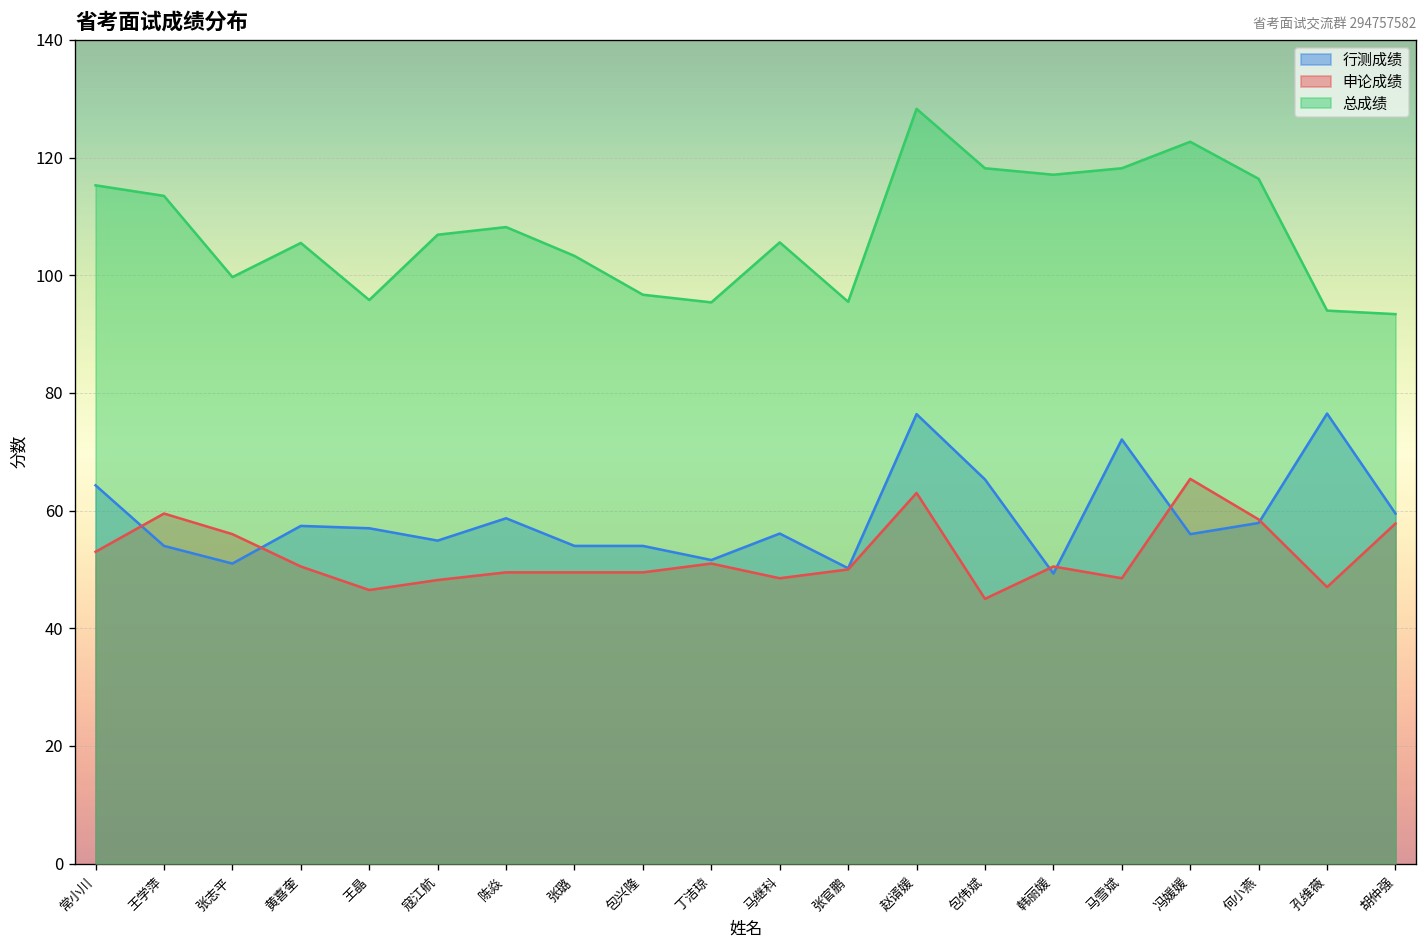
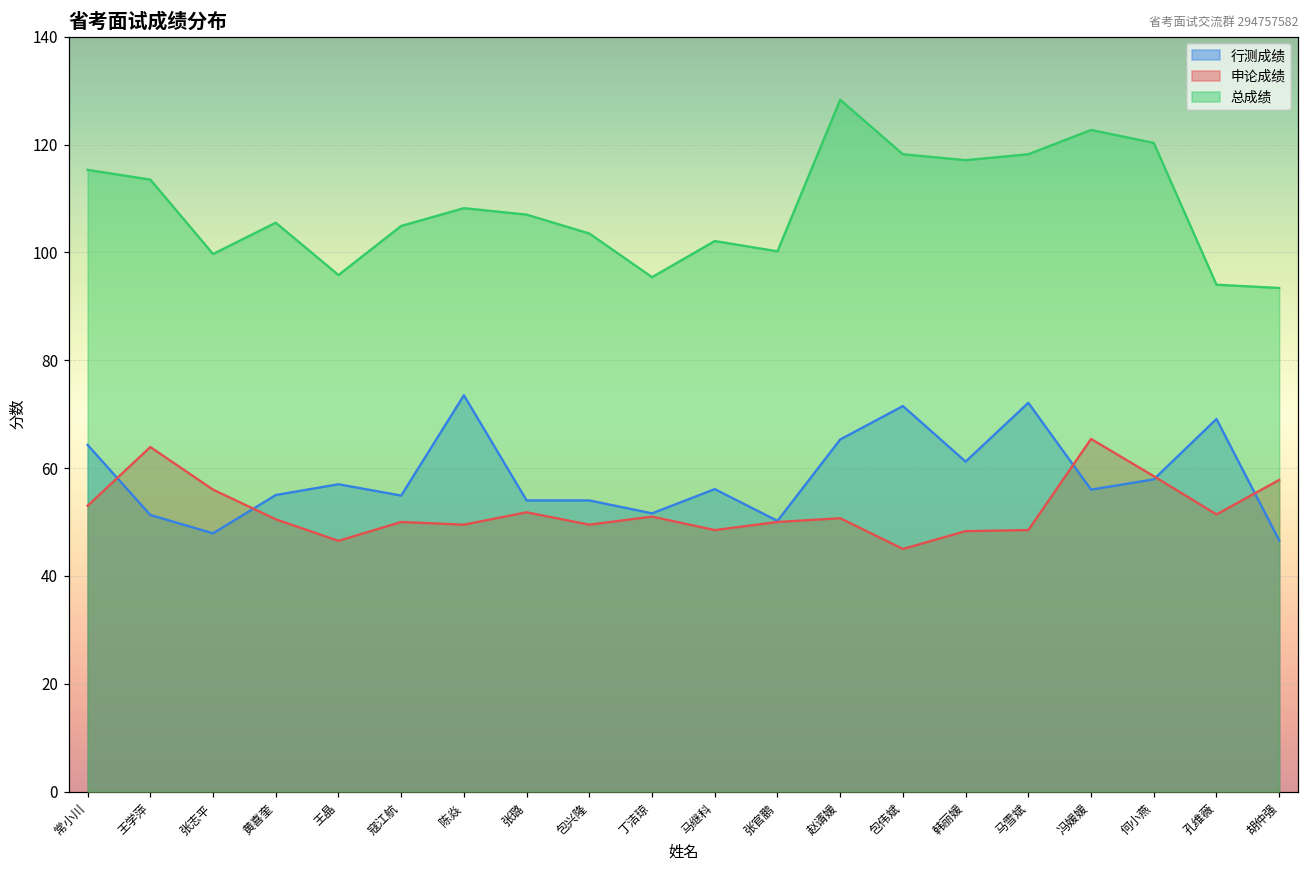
  {
    "行测成绩": {
      "常小川": 64,
-     "王学萍": 54,
-     "张志平": 51,
-     "黄喜奎": 57,
+     "王学萍": 51,
+     "张志平": 48,
+     "黄喜奎": 55,
      "王晶": 57,
      "寇江航": 55,
-     "陈焱": 59,
+     "陈焱": 74,
      "张璐": 54,
      "包兴隆": 54,
      "丁洁琼": 52,
      "马继科": 56,
-     "赵谞媛": 76,
-     "包伟斌": 65,
-     "韩丽媛": 49,
+     "赵谞媛": 65,
+     "包伟斌": 72,
+     "韩丽媛": 61,
      "马雪斌": 72,
      "冯媛媛": 56,
      "何小燕": 58,
-     "孔维薇": 77,
-     "胡仲强": 60
+     "孔维薇": 69,
+     "胡仲强": 47
    },
    "申论成绩": {
      "常小川": 53,
-     "王学萍": 60,
+     "王学萍": 64,
      "张志平": 56,
      "黄喜奎": 51,
      "王晶": 47,
-     "寇江航": 48,
+     "寇江航": 50,
      "陈焱": 50,
-     "张璐": 50,
+     "张璐": 52,
      "包兴隆": 50,
      "丁洁琼": 51,
      "马继科": 49,
-     "赵谞媛": 63,
+     "赵谞媛": 51,
      "包伟斌": 45,
-     "韩丽媛": 51,
+     "韩丽媛": 48,
      "马雪斌": 49,
      "冯媛媛": 65,
      "何小燕": 59,
-     "孔维薇": 47,
+     "孔维薇": 51,
      "胡仲强": 58
    },
    "总成绩": {
      "常小川": 115,
      "王学萍": 114,
      "张志平": 100,
      "黄喜奎": 106,
      "王晶": 96,
-     "寇江航": 107,
+     "寇江航": 105,
      "陈焱": 108,
-     "张璐": 103,
-     "包兴隆": 97,
+     "张璐": 107,
+     "包兴隆": 104,
      "丁洁琼": 95,
-     "马继科": 106,
-     "张官鹏": 96,
+     "马继科": 102,
+     "张官鹏": 100,
      "赵谞媛": 128,
      "包伟斌": 118,
      "韩丽媛": 117,
      "马雪斌": 118,
      "冯媛媛": 123,
-     "何小燕": 116,
+     "何小燕": 120,
      "孔维薇": 94,
      "胡仲强": 93
    }
  }
